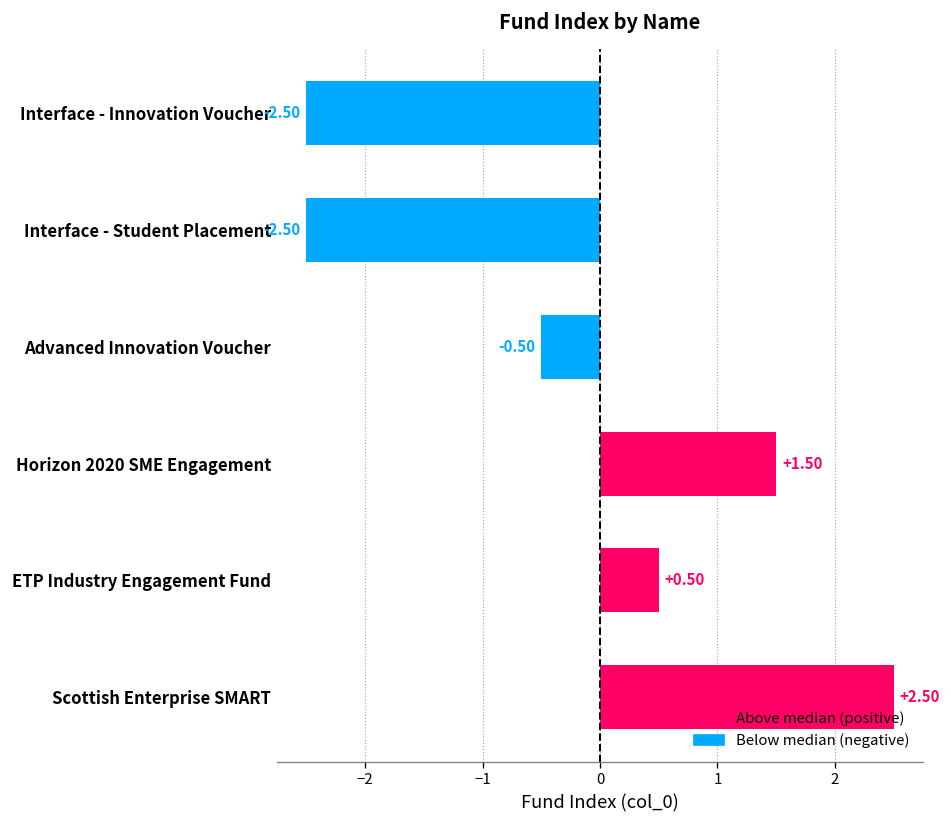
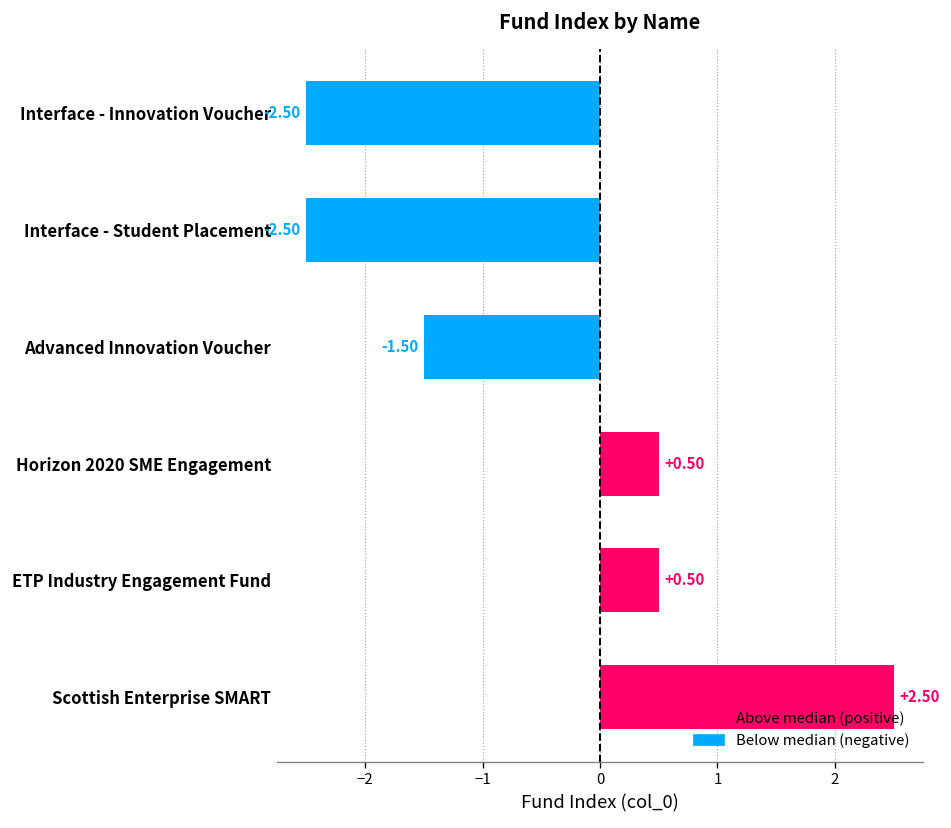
  {
    "Interface - Innovation Voucher": "-2.50",
    "Interface - Student Placement": "-2.50",
-   "Advanced Innovation Voucher": "-0.50",
-   "Horizon 2020 SME Engagement": "+1.50",
+   "Advanced Innovation Voucher": "-1.50",
+   "Horizon 2020 SME Engagement": "+0.50",
    "ETP Industry Engagement Fund": "+0.50",
    "Scottish Enterprise SMART": "+2.50"
  }
